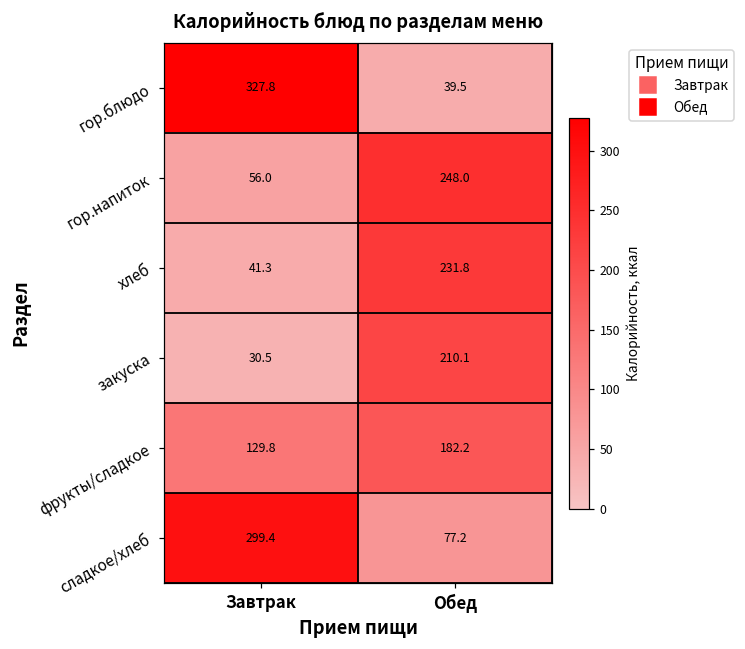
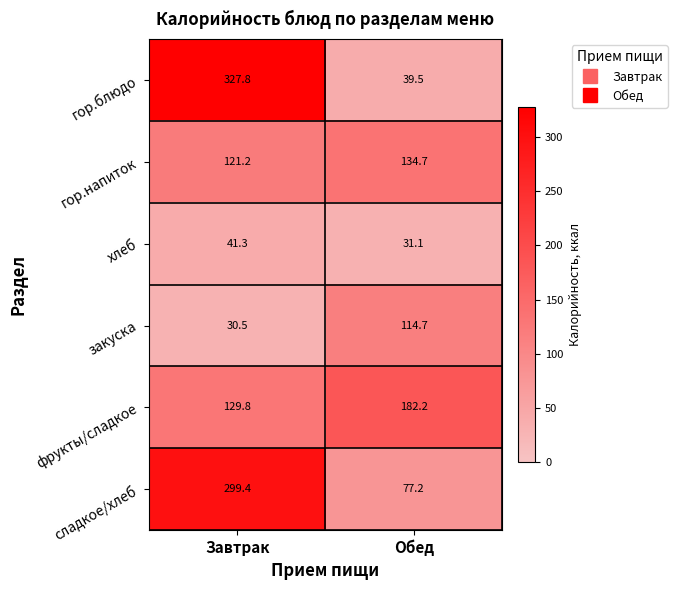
  {
    "гор.блюдо": {
      "Завтрак": 327.8,
      "Обед": 39.5
    },
    "гор.напиток": {
-     "Завтрак": 56.0,
-     "Обед": 248.0
+     "Завтрак": 121.2,
+     "Обед": 134.7
    },
    "хлеб": {
      "Завтрак": 41.3,
-     "Обед": 231.8
+     "Обед": 31.1
    },
    "закуска": {
      "Завтрак": 30.5,
-     "Обед": 210.1
+     "Обед": 114.7
    },
    "фрукты/сладкое": {
      "Завтрак": 129.8,
      "Обед": 182.2
    },
    "сладкое/хлеб": {
      "Завтрак": 299.4,
      "Обед": 77.2
    }
  }
